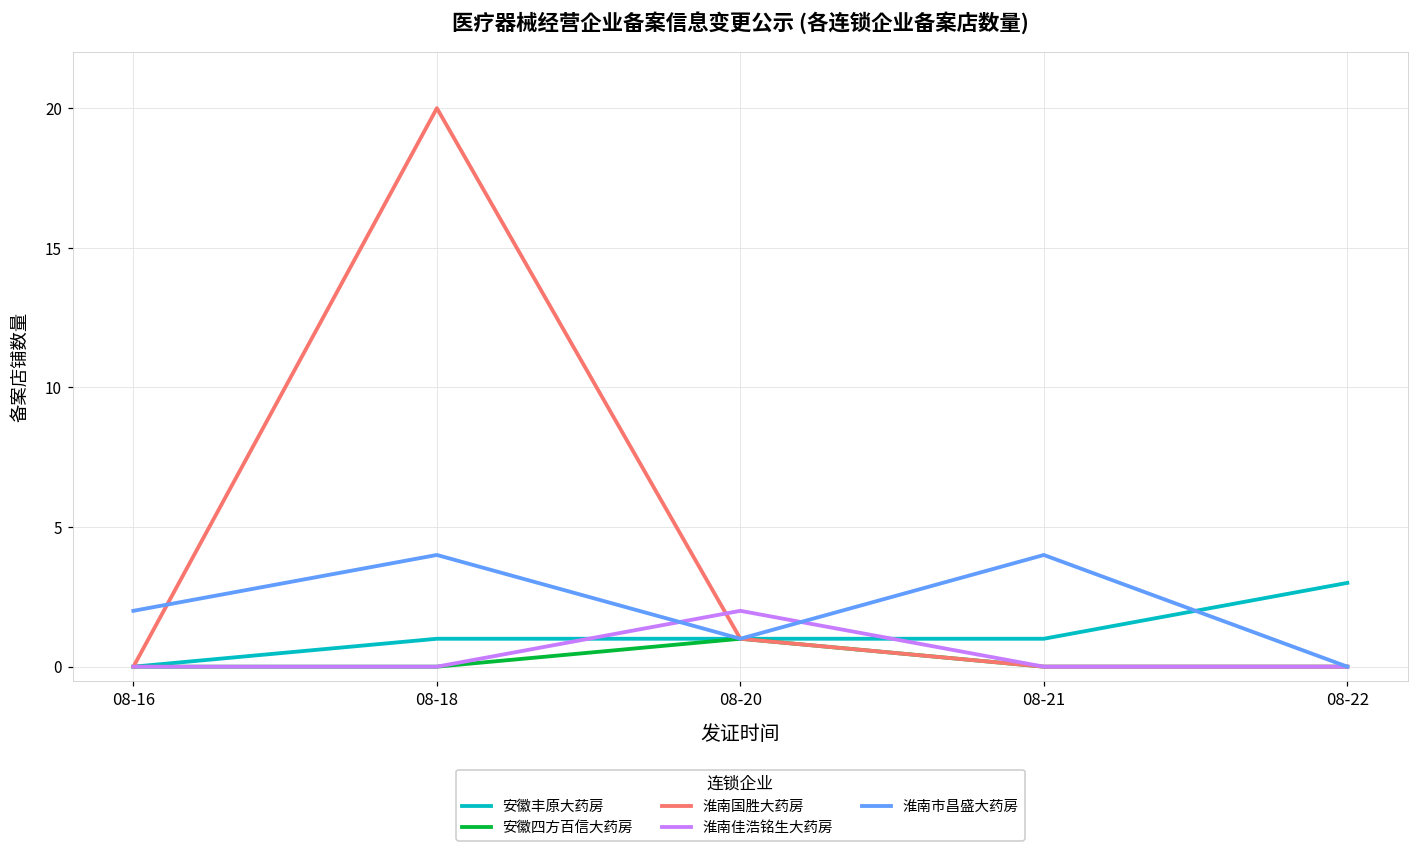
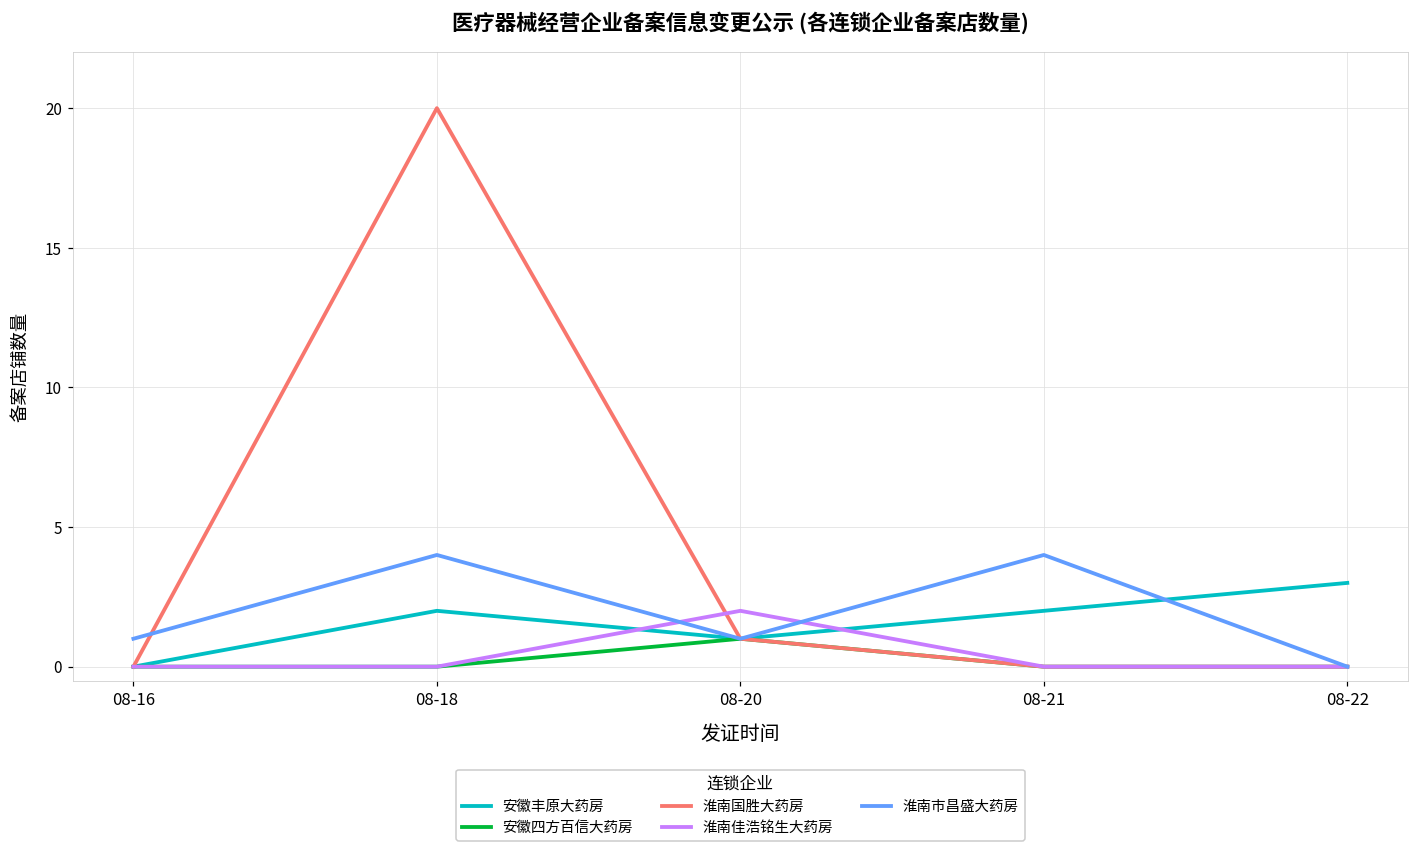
  {
    "安徽丰原大药房": {
-     "08-18": 1,
-     "08-21": 1,
+     "08-18": 2,
+     "08-21": 2,
      "08-22": 3
    },
    "淮南国胜大药房": {
      "08-18": 20
    },
    "淮南佳浩铭生大药房": {
      "08-20": 2
    },
    "淮南市昌盛大药房": {
-     "08-16": 2,
+     "08-16": 1,
      "08-18": 4,
      "08-21": 4
    }
  }
